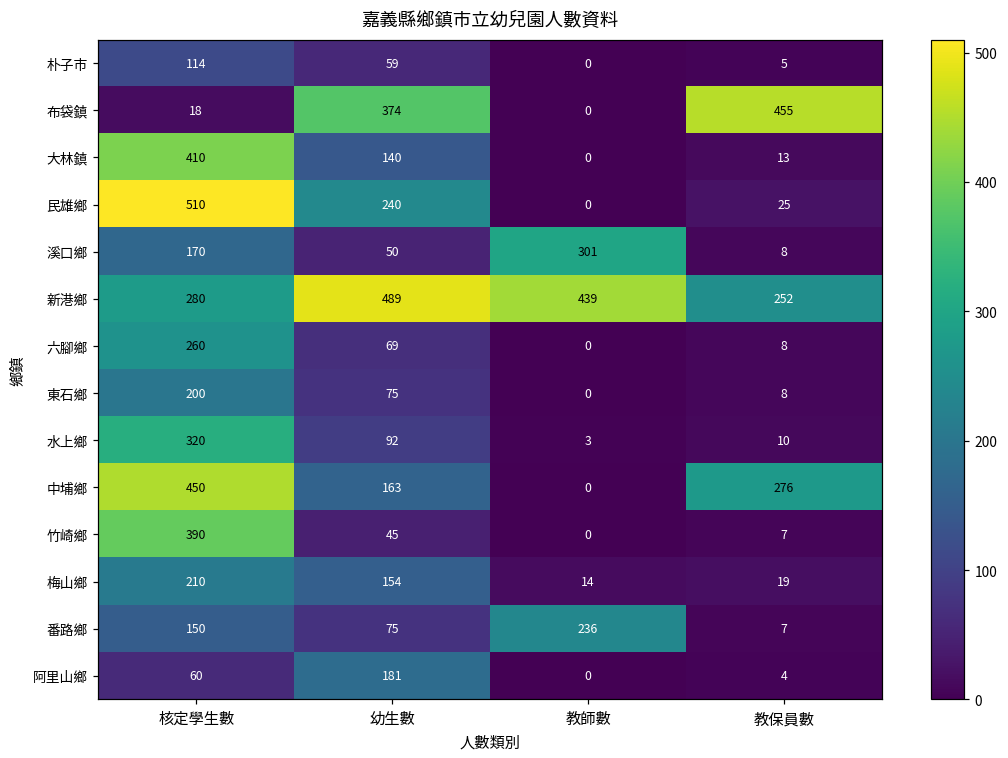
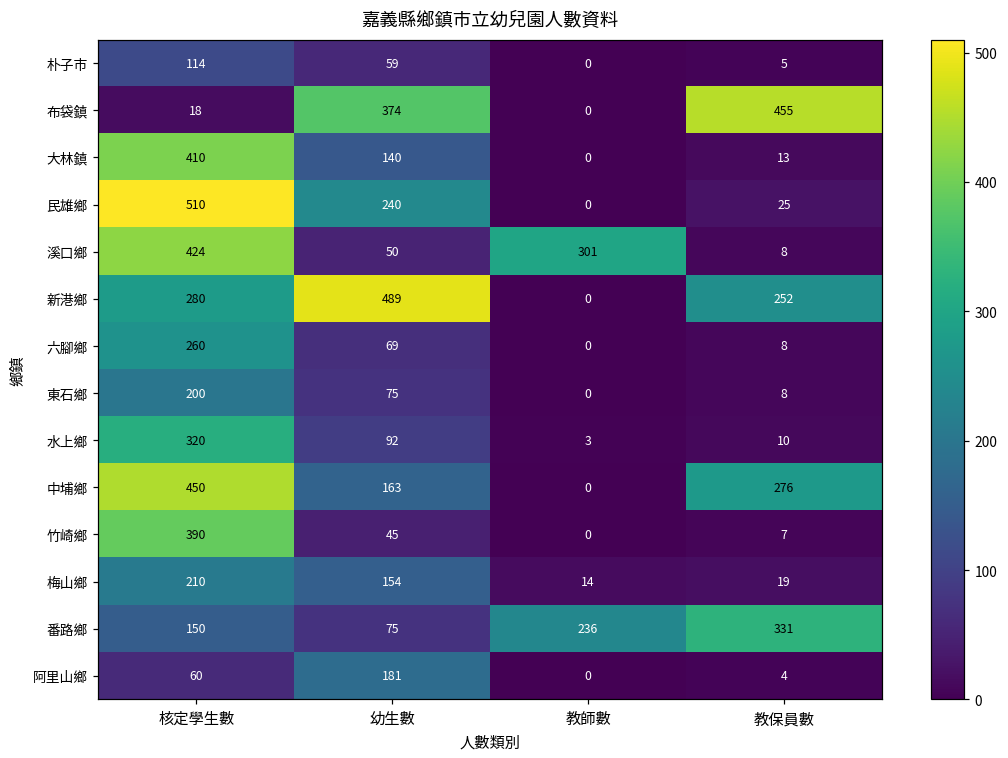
  {
    "朴子市": {
      "核定學生數": 114,
      "幼生數": 59,
      "教師數": 0,
      "教保員數": 5
    },
    "布袋鎮": {
      "核定學生數": 18,
      "幼生數": 374,
      "教師數": 0,
      "教保員數": 455
    },
    "大林鎮": {
      "核定學生數": 410,
      "幼生數": 140,
      "教師數": 0,
      "教保員數": 13
    },
    "民雄鄉": {
      "核定學生數": 510,
      "幼生數": 240,
      "教師數": 0,
      "教保員數": 25
    },
    "溪口鄉": {
-     "核定學生數": 170,
+     "核定學生數": 424,
      "幼生數": 50,
      "教師數": 301,
      "教保員數": 8
    },
    "新港鄉": {
      "核定學生數": 280,
      "幼生數": 489,
-     "教師數": 439,
+     "教師數": 0,
      "教保員數": 252
    },
    "六腳鄉": {
      "核定學生數": 260,
      "幼生數": 69,
      "教師數": 0,
      "教保員數": 8
    },
    "東石鄉": {
      "核定學生數": 200,
      "幼生數": 75,
      "教師數": 0,
      "教保員數": 8
    },
    "水上鄉": {
      "核定學生數": 320,
      "幼生數": 92,
      "教師數": 3,
      "教保員數": 10
    },
    "中埔鄉": {
      "核定學生數": 450,
      "幼生數": 163,
      "教師數": 0,
      "教保員數": 276
    },
    "竹崎鄉": {
      "核定學生數": 390,
      "幼生數": 45,
      "教師數": 0,
      "教保員數": 7
    },
    "梅山鄉": {
      "核定學生數": 210,
      "幼生數": 154,
      "教師數": 14,
      "教保員數": 19
    },
    "番路鄉": {
      "核定學生數": 150,
      "幼生數": 75,
      "教師數": 236,
-     "教保員數": 7
+     "教保員數": 331
    },
    "阿里山鄉": {
      "核定學生數": 60,
      "幼生數": 181,
      "教師數": 0,
      "教保員數": 4
    }
  }
